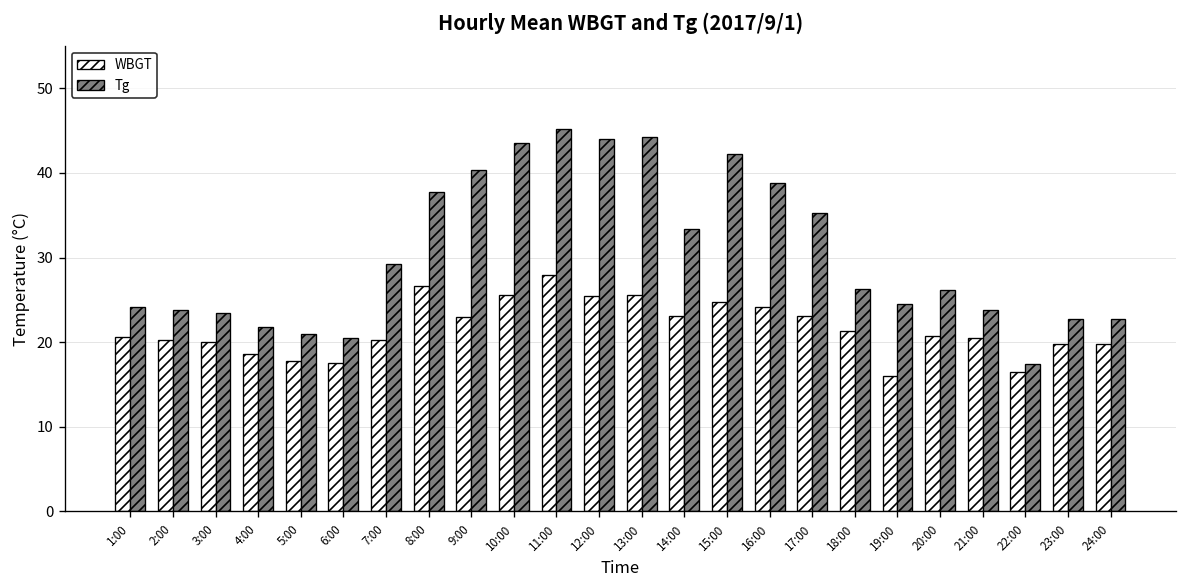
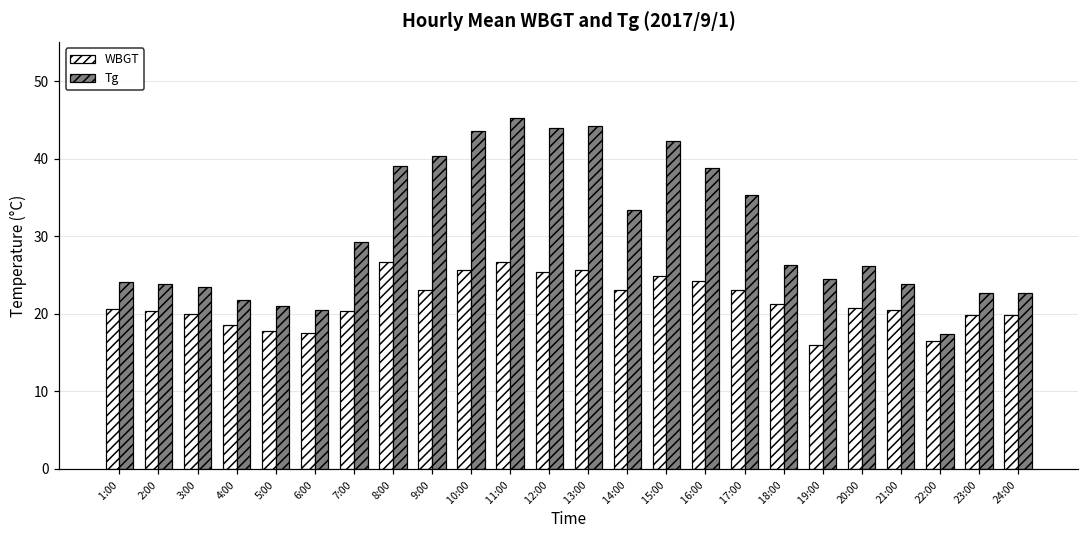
  {
    "WBGT": {
      "1:00": 21,
      "2:00": 20,
      "3:00": 20,
      "4:00": 19,
      "5:00": 18,
      "6:00": 18,
      "7:00": 20,
      "8:00": 27,
      "9:00": 23,
      "10:00": 26,
-     "11:00": 28,
+     "11:00": 27,
      "12:00": 25,
      "13:00": 26,
      "14:00": 23,
      "15:00": 25,
      "16:00": 24,
      "17:00": 23,
      "18:00": 21,
      "19:00": 16,
      "20:00": 21,
      "21:00": 21,
      "22:00": 17,
      "23:00": 20,
      "24:00": 20
    },
    "Tg": {
      "1:00": 24,
      "2:00": 24,
      "3:00": 24,
      "4:00": 22,
      "5:00": 21,
      "6:00": 21,
      "7:00": 29,
-     "8:00": 38,
+     "8:00": 39,
      "9:00": 40,
      "10:00": 44,
      "11:00": 45,
      "12:00": 44,
      "13:00": 44,
      "14:00": 33,
      "15:00": 42,
      "16:00": 39,
      "17:00": 35,
      "18:00": 26,
      "19:00": 25,
      "20:00": 26,
      "21:00": 24,
      "22:00": 17,
      "23:00": 23,
      "24:00": 23
    }
  }
